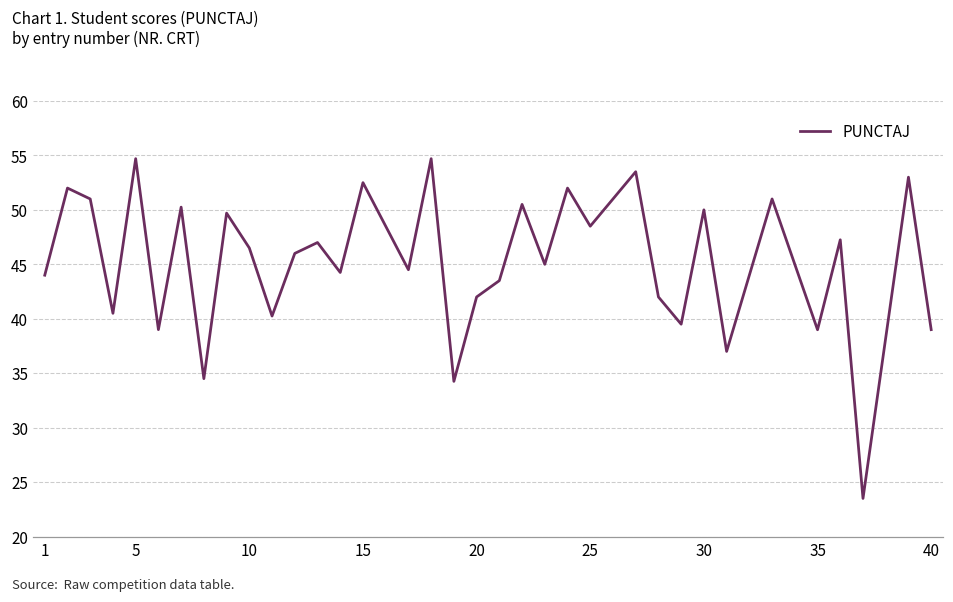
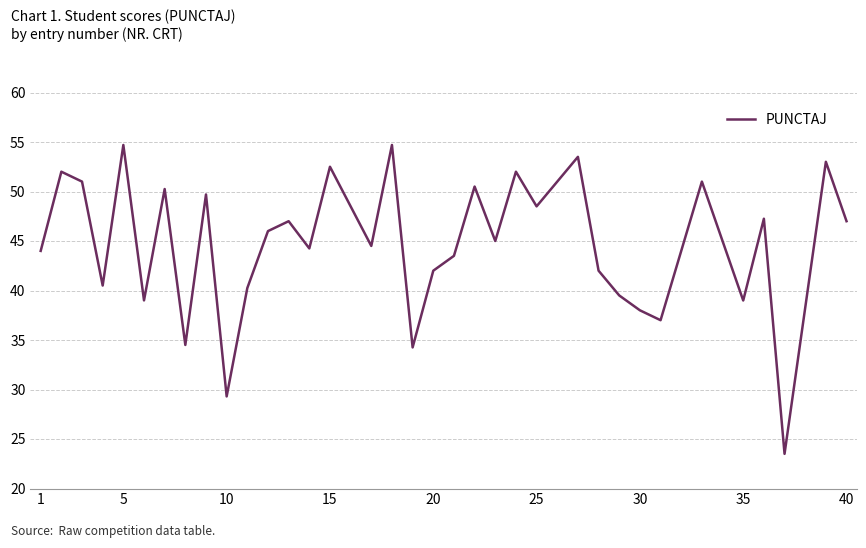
  {
    "1": 44,
    "5": 55,
-   "10": 47,
+   "10": 29,
    "15": 53,
    "20": 42,
    "25": 49,
-   "30": 50,
+   "30": 38,
    "35": 39,
-   "40": 39
+   "40": 47
  }
